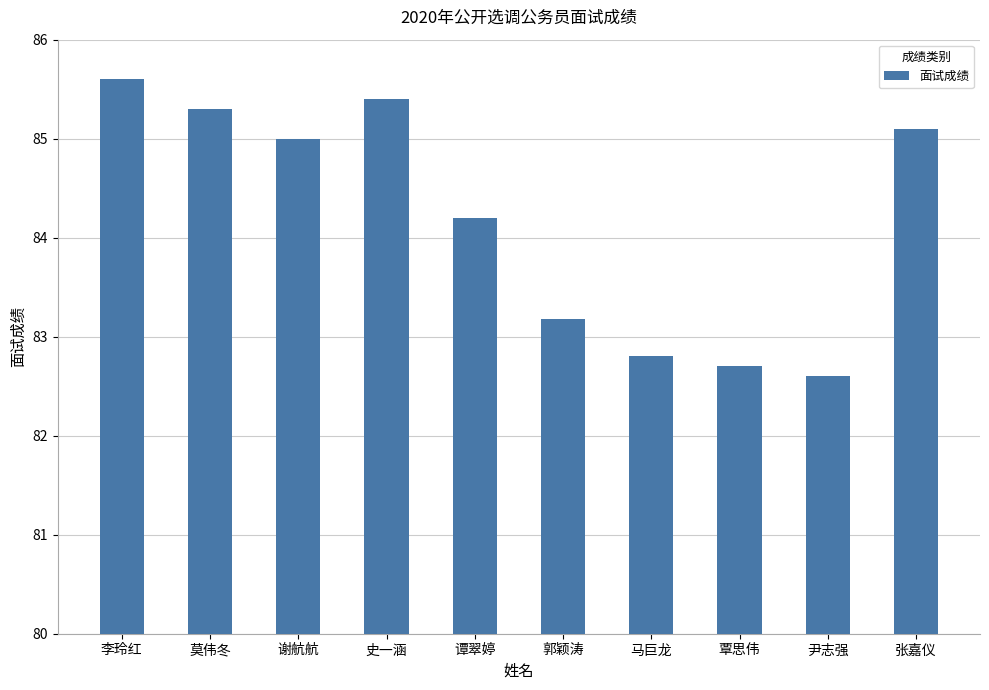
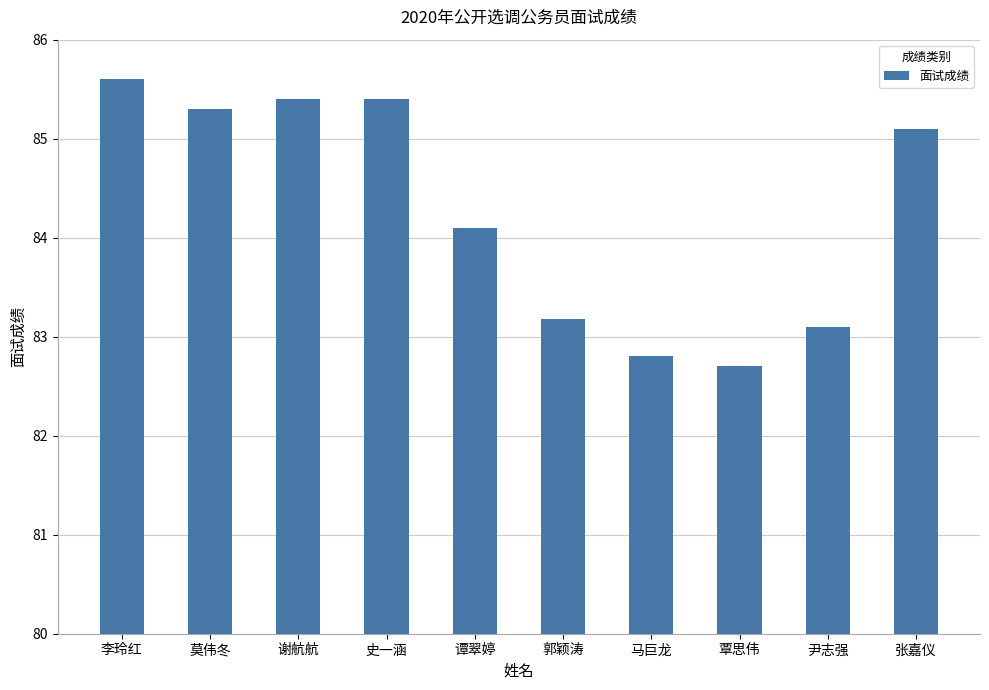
  {
    "李玲红": 85.6,
    "莫伟冬": 85.3,
-   "谢航航": 85.0,
+   "谢航航": 85.4,
    "史一涵": 85.4,
-   "谭翠婷": 84.2,
+   "谭翠婷": 84.1,
    "郭颖涛": 83.2,
    "马巨龙": 82.8,
    "覃思伟": 82.7,
-   "尹志强": 82.6,
+   "尹志强": 83.1,
    "张嘉仪": 85.1
  }
